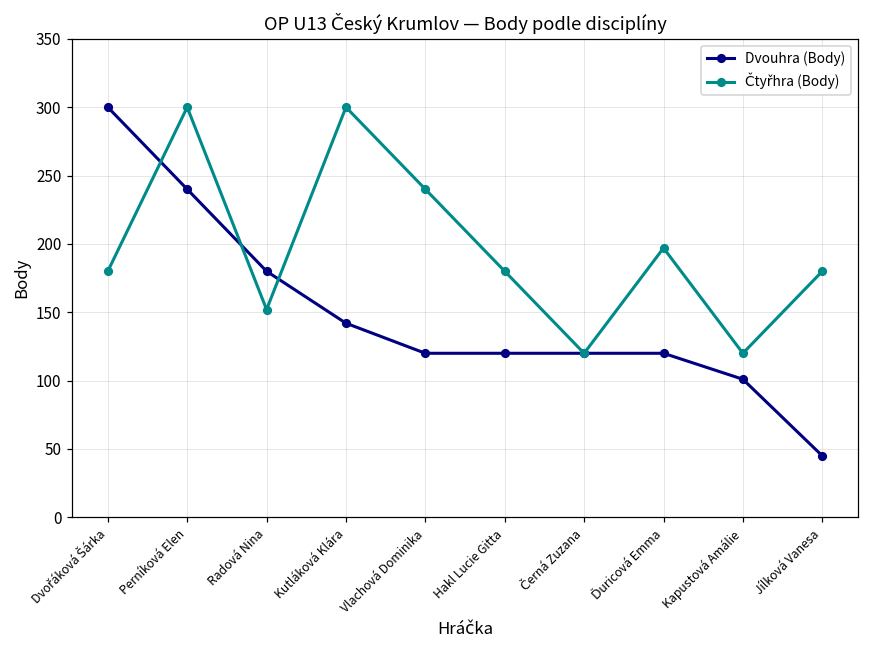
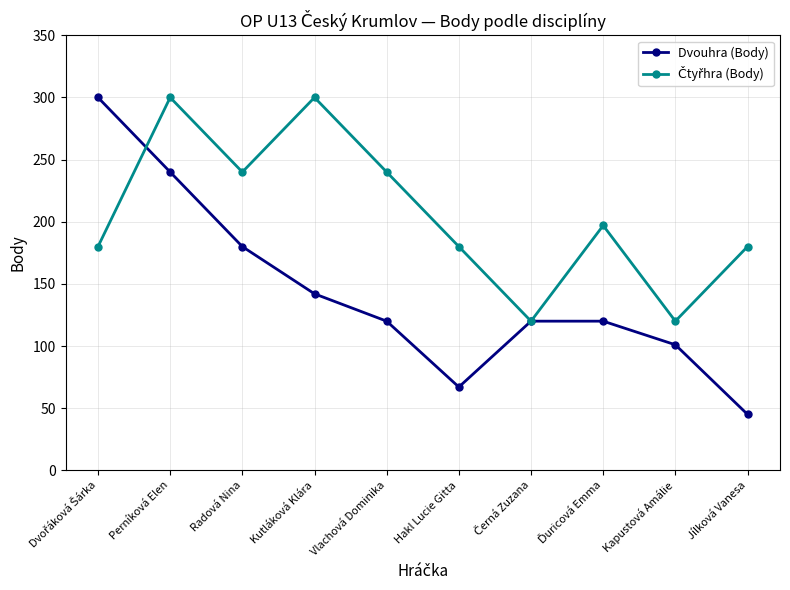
  {
    "Dvouhra (Body)": {
      "Dvořáková Šárka": 300,
      "Perníková Elen": 240,
      "Radová Nina": 180,
      "Kutláková Klára": 142,
      "Vlachová Dominika": 120,
-     "Hakl Lucie Gitta": 120,
+     "Hakl Lucie Gitta": 67,
      "Ďuricová Emma": 120,
      "Kapustová Amálie": 101,
      "Jílková Vanesa": 45
    },
    "Čtyřhra (Body)": {
      "Dvořáková Šárka": 180,
      "Perníková Elen": 300,
-     "Radová Nina": 152,
+     "Radová Nina": 240,
      "Kutláková Klára": 300,
      "Vlachová Dominika": 240,
      "Hakl Lucie Gitta": 180,
      "Ďuricová Emma": 197,
      "Kapustová Amálie": 120,
      "Jílková Vanesa": 180
    }
  }
